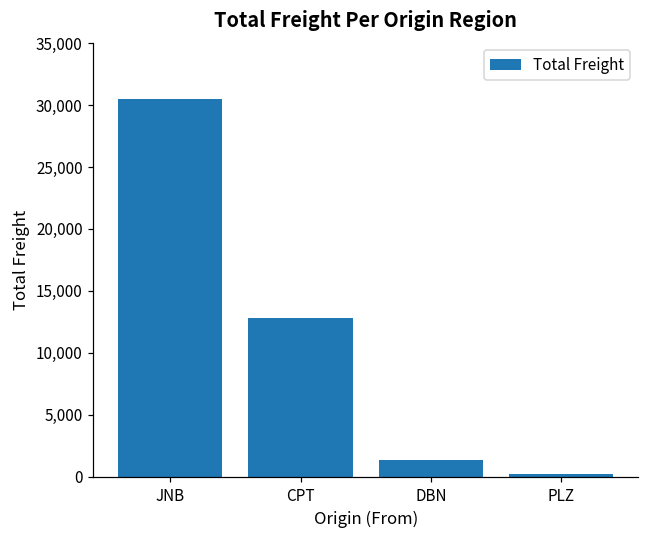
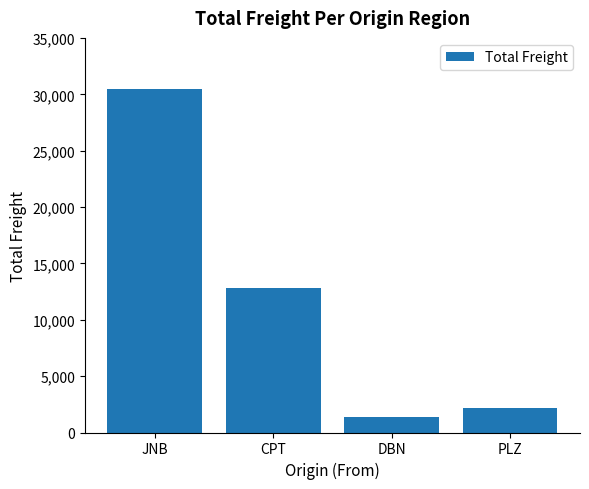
  {
    "JNB": "30,500",
    "CPT": "12,900",
    "DBN": "1,400",
-   "PLZ": "200"
+   "PLZ": "2,100"
  }
